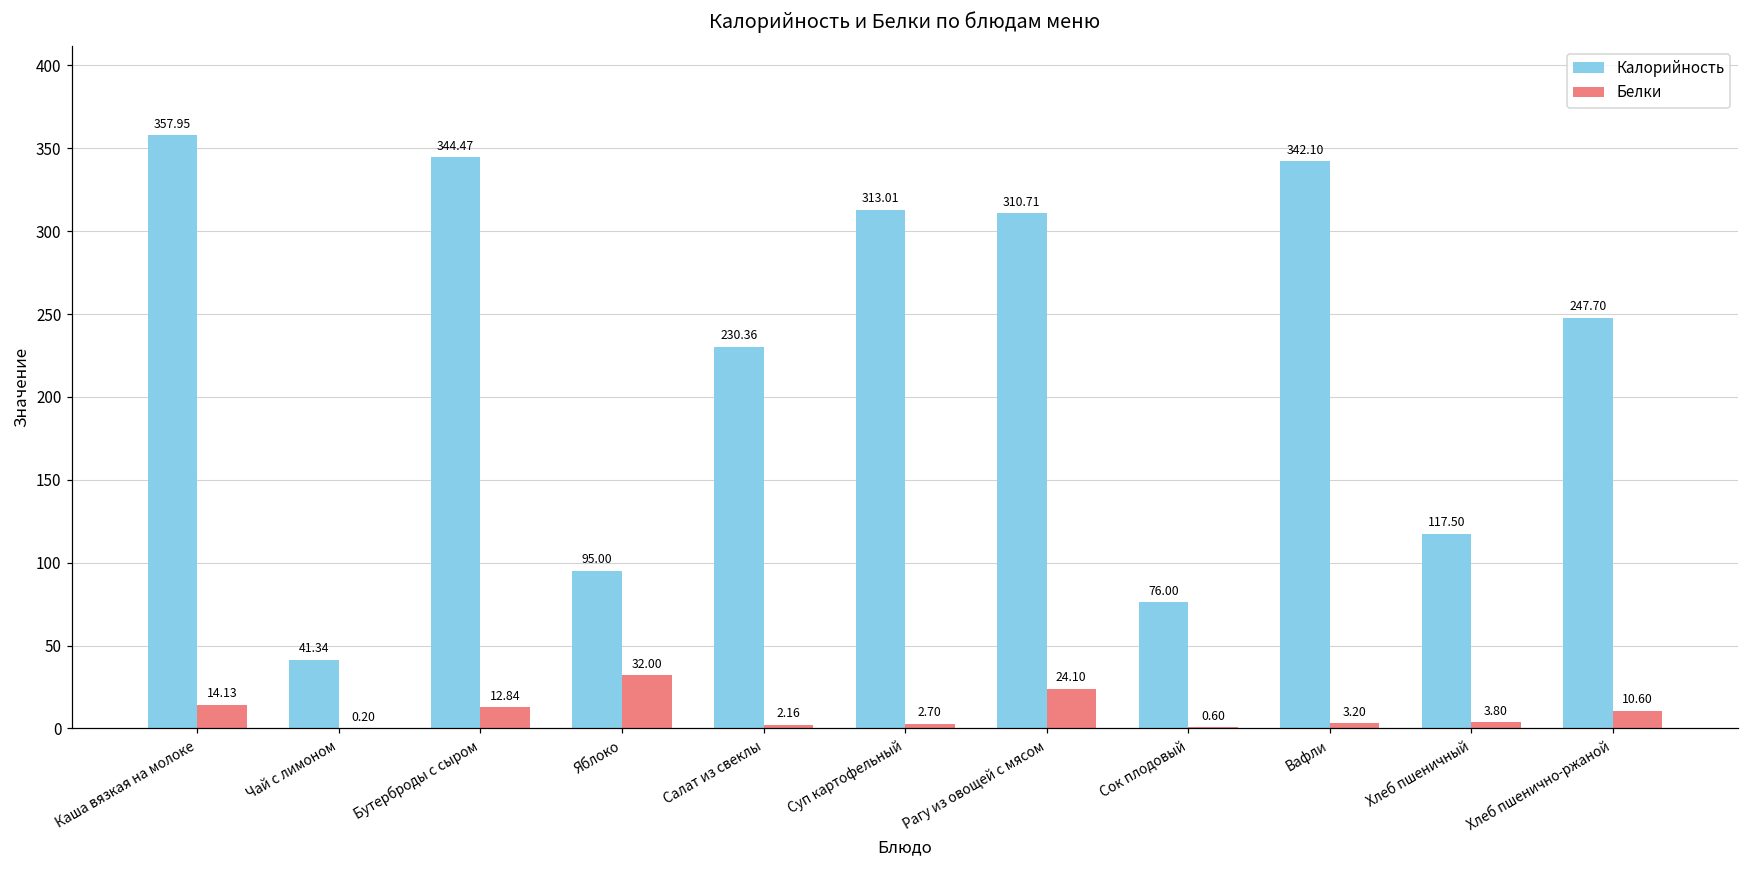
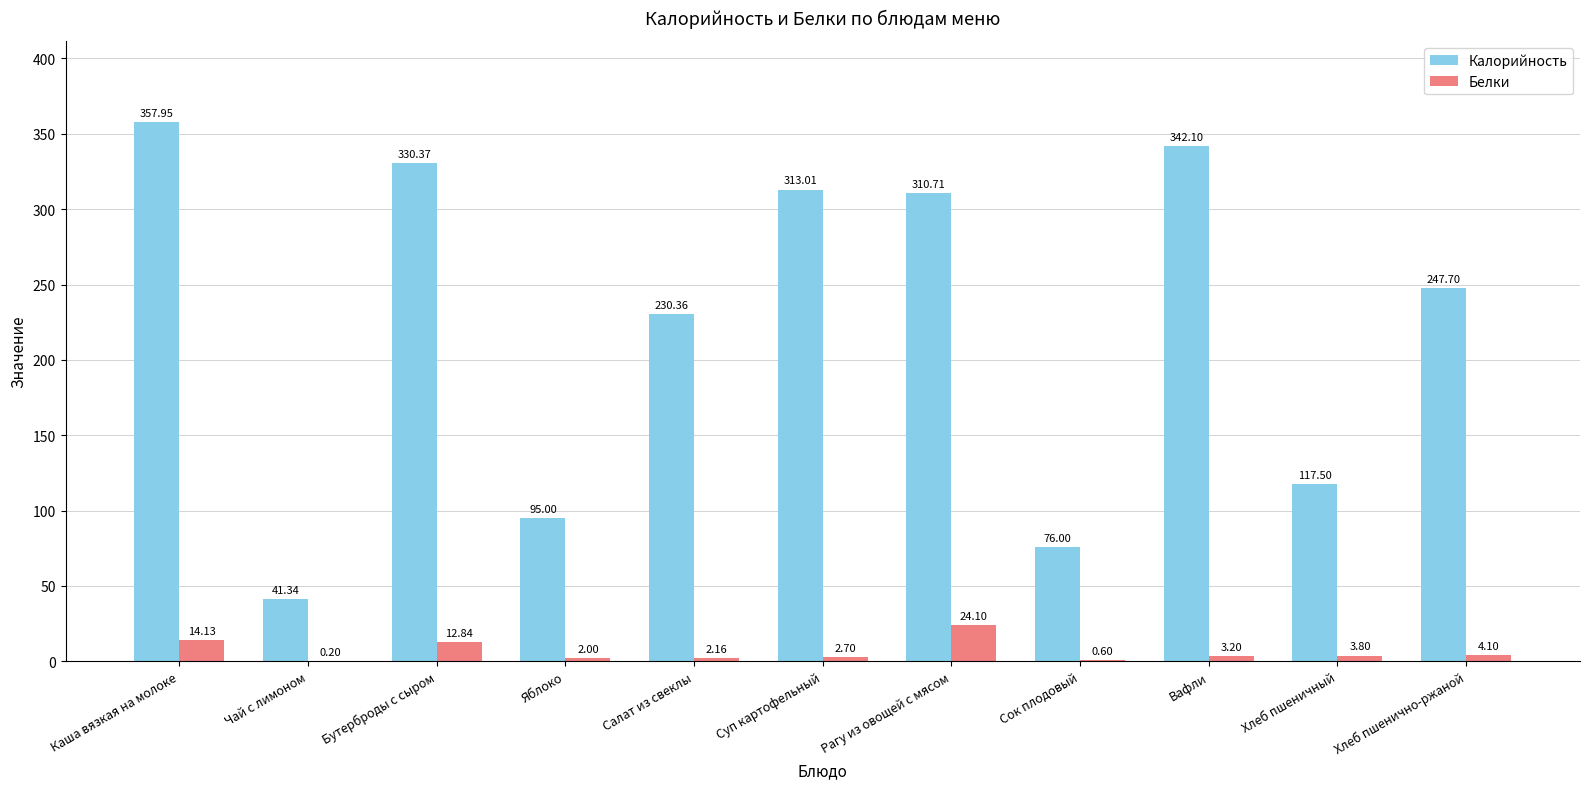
  {
    "Калорийность": {
      "Каша вязкая на молоке": 357.95,
      "Чай с лимоном": 41.34,
-     "Бутерброды с сыром": 344.47,
+     "Бутерброды с сыром": 330.37,
      "Яблоко": 95.00,
      "Салат из свеклы": 230.36,
      "Суп картофельный": 313.01,
      "Рагу из овощей с мясом": 310.71,
      "Сок плодовый": 76.00,
      "Вафли": 342.10,
      "Хлеб пшеничный": 117.50,
      "Хлеб пшенично-ржаной": 247.70
    },
    "Белки": {
      "Каша вязкая на молоке": 14.13,
      "Чай с лимоном": 0.20,
      "Бутерброды с сыром": 12.84,
-     "Яблоко": 32.00,
+     "Яблоко": 2.00,
      "Салат из свеклы": 2.16,
      "Суп картофельный": 2.70,
      "Рагу из овощей с мясом": 24.10,
      "Сок плодовый": 0.60,
      "Вафли": 3.20,
      "Хлеб пшеничный": 3.80,
-     "Хлеб пшенично-ржаной": 10.60
+     "Хлеб пшенично-ржаной": 4.10
    }
  }
